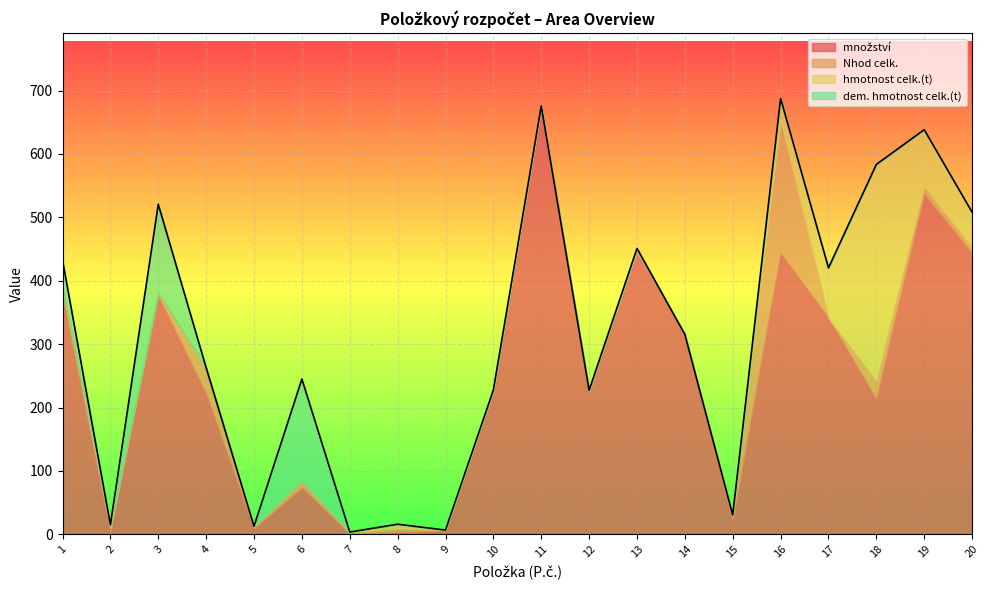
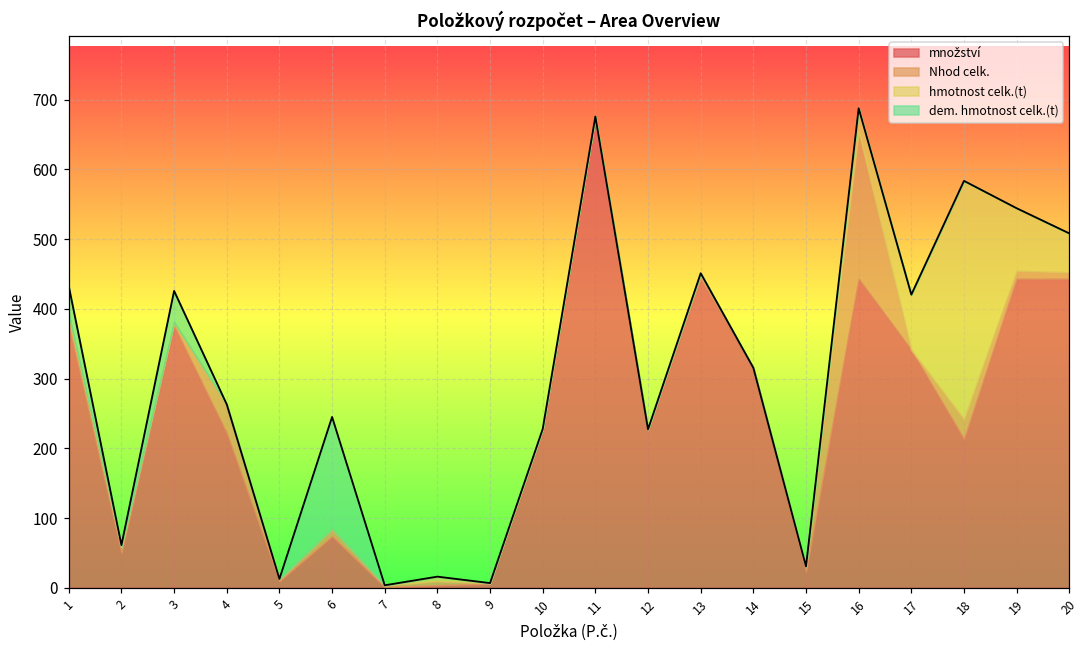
  {
    "množství": {
      "1": 380,
-     "2": 0,
+     "2": 50,
      "3": 380,
      "4": 220,
      "6": 70,
      "13": 440,
      "15": 20,
      "16": 440,
      "18": 210,
-     "19": 540,
+     "19": 440,
      "20": 440
    },
    "dem. hmotnost celk.(t)": {
      "1": 40,
-     "3": 140,
+     "3": 50,
      "6": 160
    }
  }
